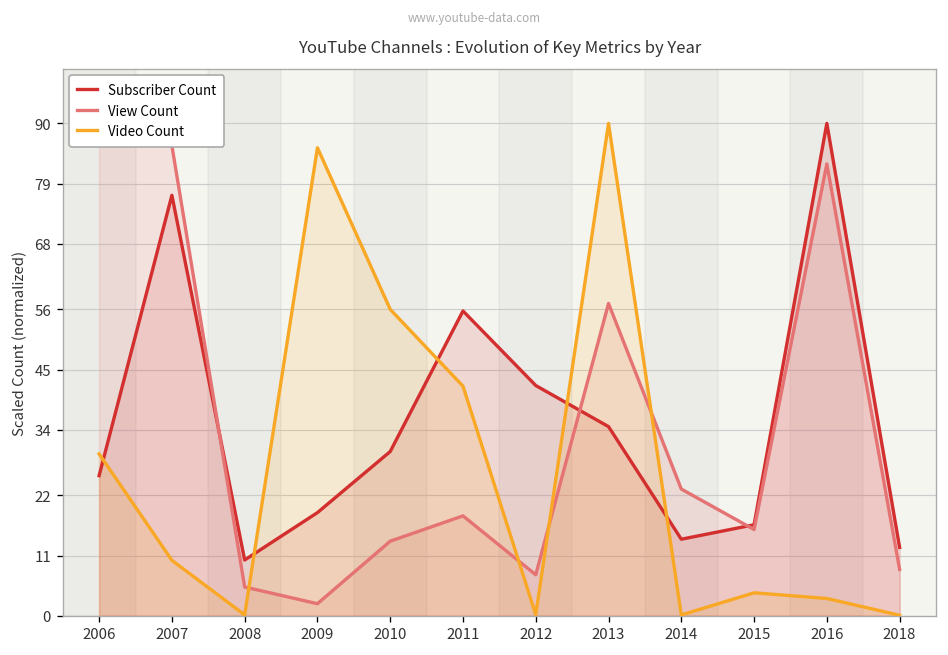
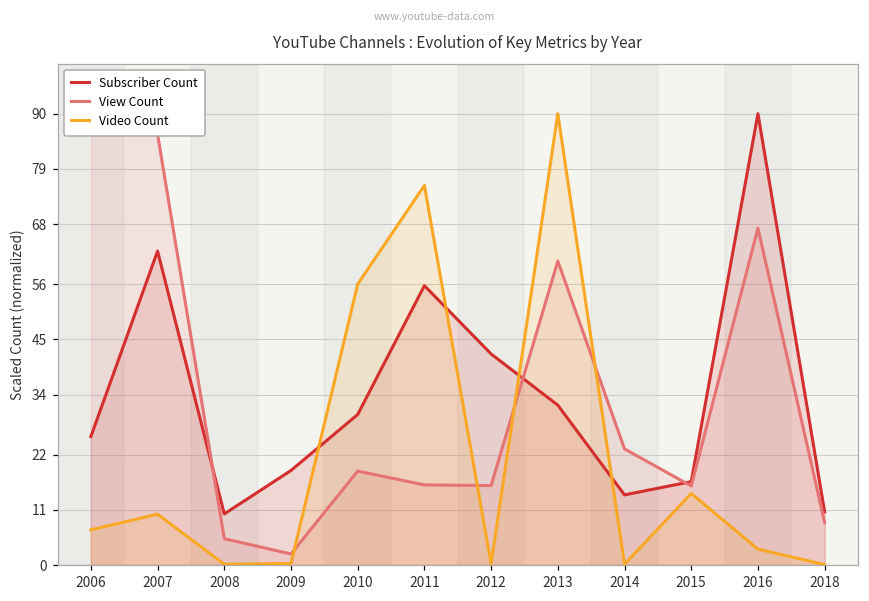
  {
    "Subscriber Count": {
      "2006": 26,
-     "2007": 77,
+     "2007": 63,
      "2008": 10,
      "2009": 19,
      "2010": 30,
      "2011": 56,
      "2012": 42,
-     "2013": 35,
+     "2013": 32,
      "2014": 14,
      "2015": 17,
      "2016": 90,
-     "2018": 12
+     "2018": 11
    },
    "View Count": {
      "2007": 86,
      "2008": 5,
      "2009": 2,
-     "2010": 14,
-     "2011": 18,
-     "2012": 7,
-     "2013": 57,
+     "2010": 19,
+     "2011": 16,
+     "2012": 16,
+     "2013": 61,
      "2014": 23,
      "2015": 16,
-     "2016": 83,
+     "2016": 67,
      "2018": 8
    },
    "Video Count": {
-     "2006": 30,
+     "2006": 7,
      "2007": 10,
      "2008": 0,
-     "2009": 86,
+     "2009": 0,
      "2010": 56,
-     "2011": 42,
+     "2011": 76,
      "2012": 0,
      "2013": 90,
      "2014": 0,
-     "2015": 4,
+     "2015": 14,
      "2016": 3,
      "2018": 0
    }
  }
